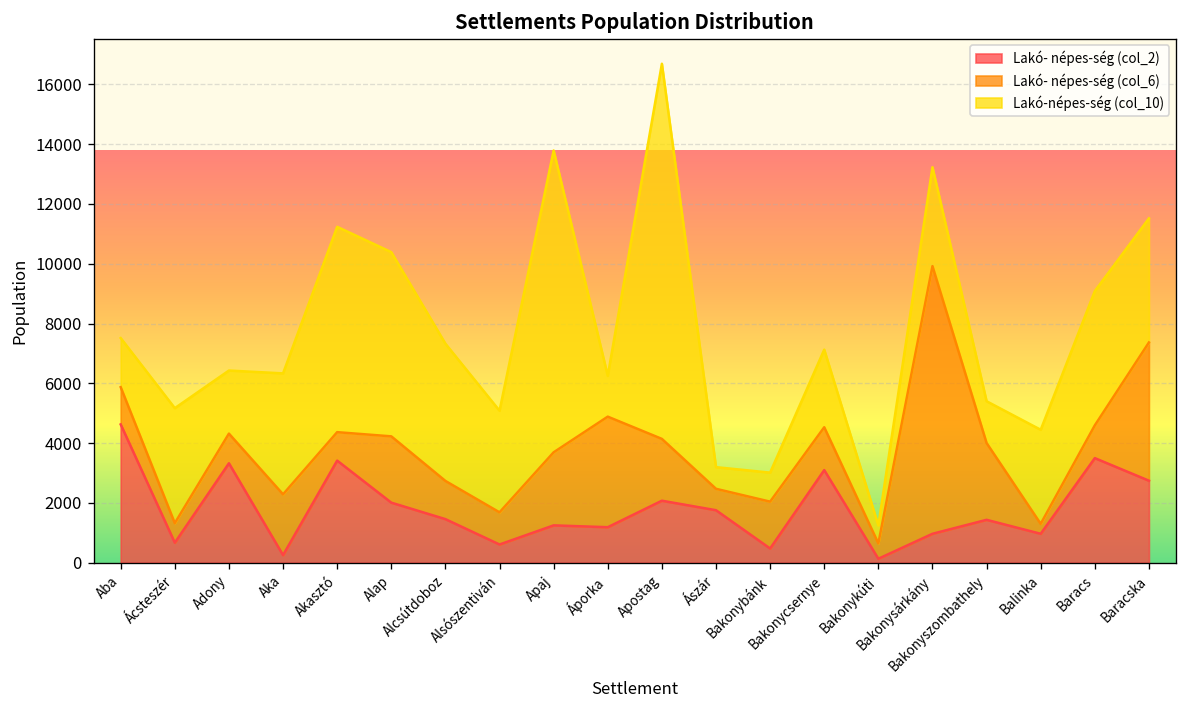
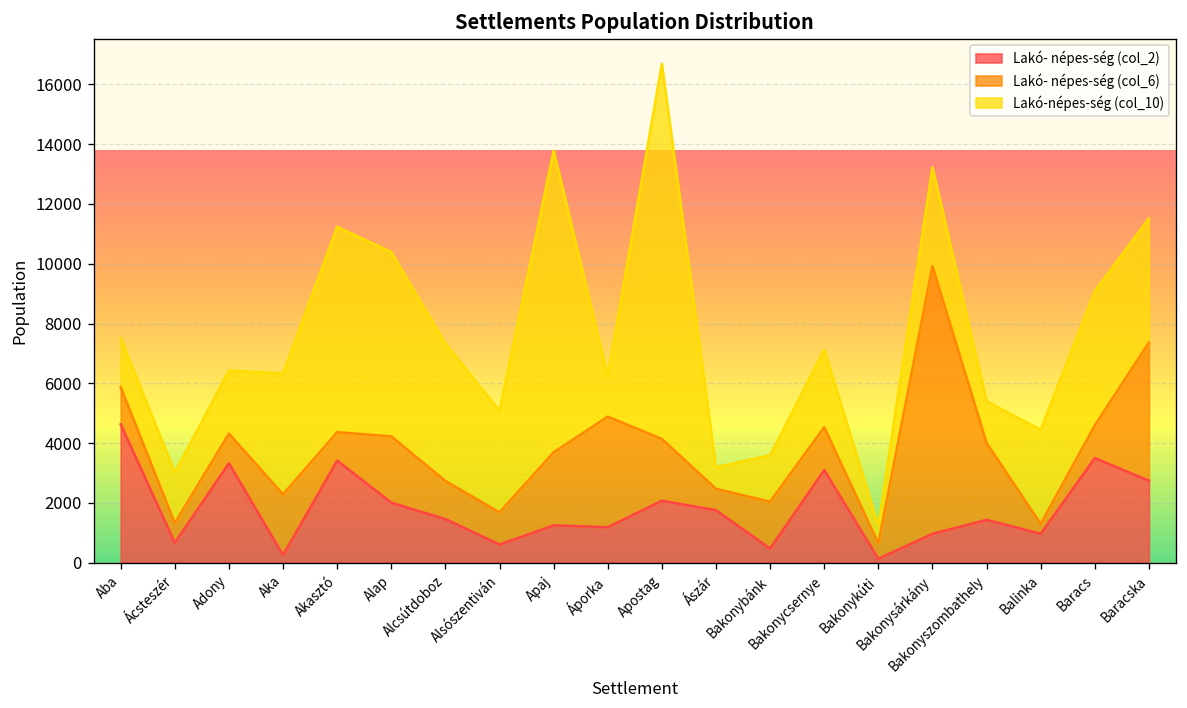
  {
    "Lakó- népes-ség (col_2)": {
      "Aba": 4600,
      "Ácsteszér": 700,
      "Adony": 3300,
      "Aka": 300,
      "Akasztó": 3400,
      "Alap": 2000,
      "Alcsútdoboz": 1500,
      "Alsószentiván": 600,
      "Apaj": 1300,
      "Áporka": 1200,
      "Apostag": 2100,
      "Ászár": 1800,
      "Bakonybánk": 500,
      "Bakonycsernye": 3100,
      "Bakonykúti": 100,
      "Bakonysárkány": 1000,
      "Bakonyszombathely": 1400,
      "Balinka": 1000,
      "Baracs": 3500,
      "Baracska": 2700
    },
    "Lakó- népes-ség (col_6)": {
      "Aba": 1200,
      "Ácsteszér": 700,
      "Adony": 1000,
      "Aka": 2000,
      "Akasztó": 1000,
      "Alap": 2200,
      "Alcsútdoboz": 1300,
      "Alsószentiván": 1100,
      "Apaj": 2400,
      "Áporka": 3700,
      "Apostag": 2100,
      "Ászár": 700,
      "Bakonybánk": 1600,
      "Bakonycsernye": 1400,
      "Bakonykúti": 500,
      "Bakonysárkány": 9000,
      "Bakonyszombathely": 2600,
      "Balinka": 300,
      "Baracs": 1100,
      "Baracska": 4600
    },
    "Lakó-népes-ség (col_10)": {
      "Aba": 1600,
-     "Ácsteszér": 3800,
+     "Ácsteszér": 1700,
      "Adony": 2100,
      "Aka": 4000,
      "Akasztó": 6900,
      "Alap": 6200,
      "Alcsútdoboz": 4600,
      "Alsószentiván": 3400,
      "Apaj": 10100,
      "Áporka": 1400,
      "Apostag": 12500,
      "Ászár": 700,
-     "Bakonybánk": 1000,
+     "Bakonybánk": 1600,
      "Bakonycsernye": 2600,
      "Bakonykúti": 600,
      "Bakonysárkány": 3300,
      "Bakonyszombathely": 1400,
      "Balinka": 3100,
      "Baracs": 4500,
      "Baracska": 4200
    }
  }
